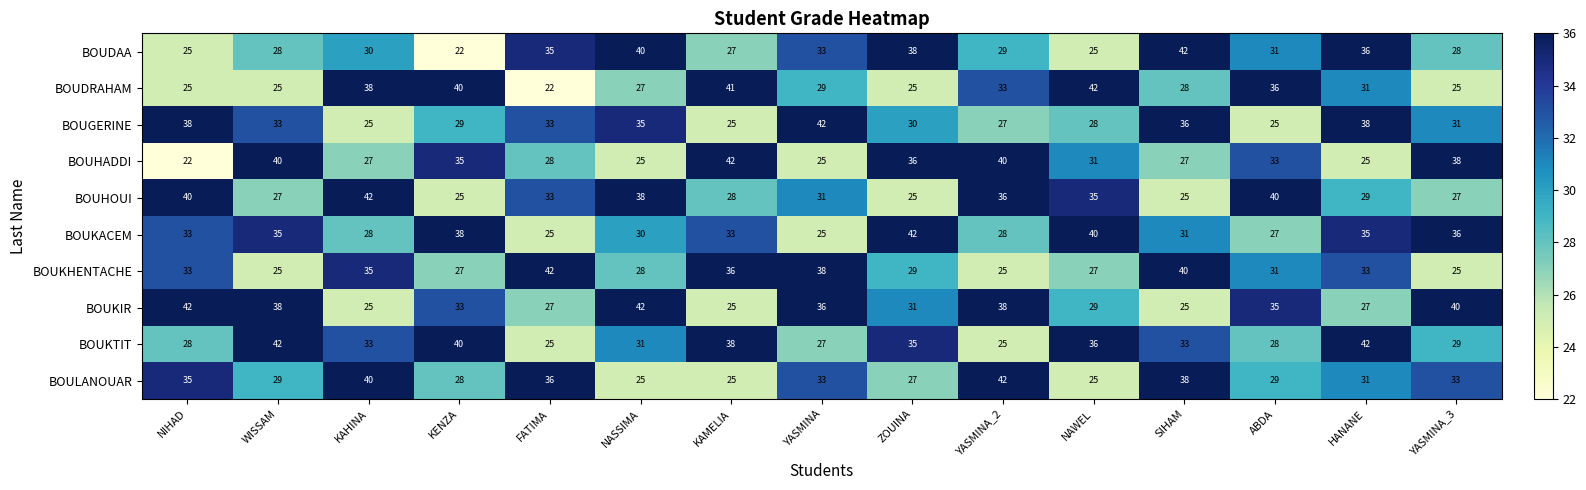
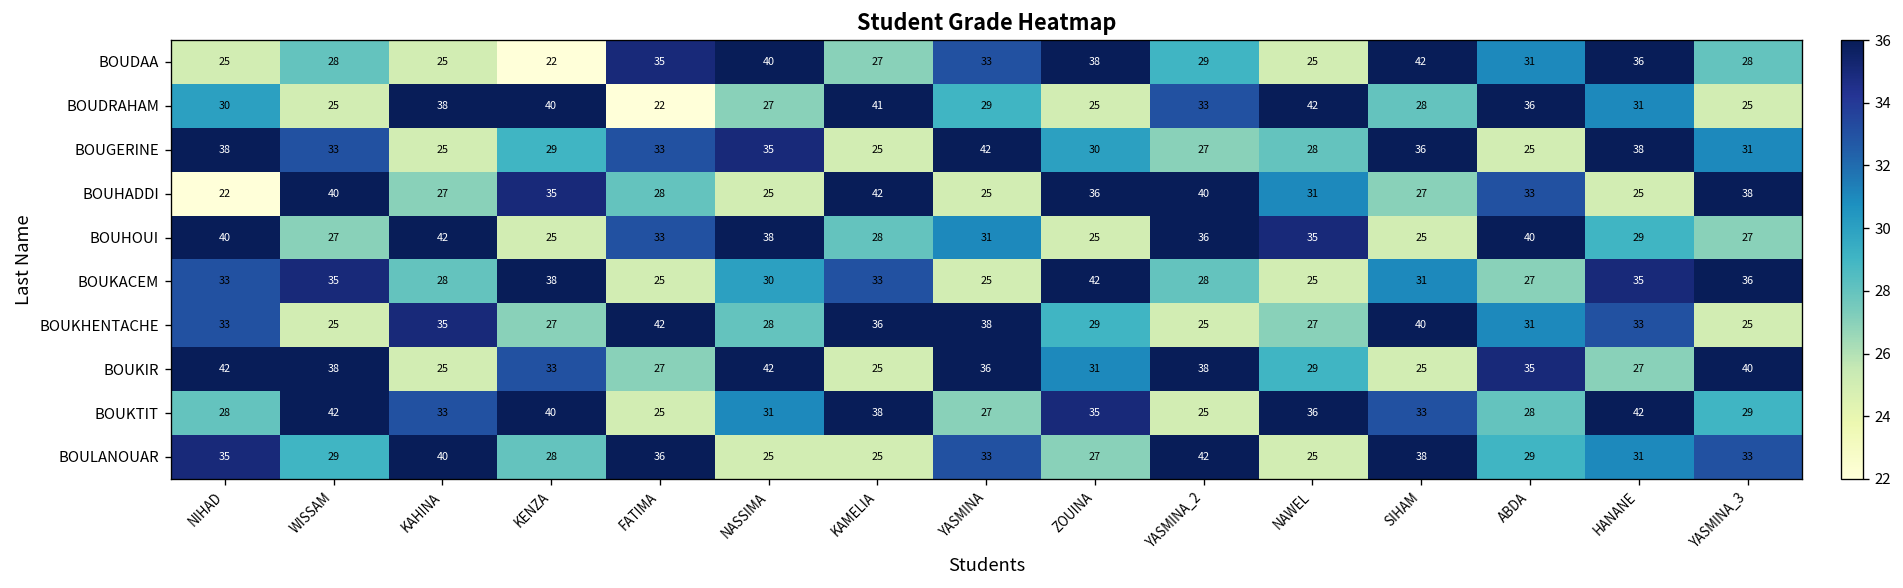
  {
    "BOUDAA": {
      "NIHAD": 25,
      "WISSAM": 28,
-     "KAHINA": 30,
+     "KAHINA": 25,
      "KENZA": 22,
      "FATIMA": 35,
      "NASSIMA": 40,
      "KAMELIA": 27,
      "YASMINA": 33,
      "ZOUINA": 38,
      "YASMINA_2": 29,
      "NAWEL": 25,
      "SIHAM": 42,
      "ABDA": 31,
      "HANANE": 36,
      "YASMINA_3": 28
    },
    "BOUDRAHAM": {
-     "NIHAD": 25,
+     "NIHAD": 30,
      "WISSAM": 25,
      "KAHINA": 38,
      "KENZA": 40,
      "FATIMA": 22,
      "NASSIMA": 27,
      "KAMELIA": 41,
      "YASMINA": 29,
      "ZOUINA": 25,
      "YASMINA_2": 33,
      "NAWEL": 42,
      "SIHAM": 28,
      "ABDA": 36,
      "HANANE": 31,
      "YASMINA_3": 25
    },
    "BOUGERINE": {
      "NIHAD": 38,
      "WISSAM": 33,
      "KAHINA": 25,
      "KENZA": 29,
      "FATIMA": 33,
      "NASSIMA": 35,
      "KAMELIA": 25,
      "YASMINA": 42,
      "ZOUINA": 30,
      "YASMINA_2": 27,
      "NAWEL": 28,
      "SIHAM": 36,
      "ABDA": 25,
      "HANANE": 38,
      "YASMINA_3": 31
    },
    "BOUHADDI": {
      "NIHAD": 22,
      "WISSAM": 40,
      "KAHINA": 27,
      "KENZA": 35,
      "FATIMA": 28,
      "NASSIMA": 25,
      "KAMELIA": 42,
      "YASMINA": 25,
      "ZOUINA": 36,
      "YASMINA_2": 40,
      "NAWEL": 31,
      "SIHAM": 27,
      "ABDA": 33,
      "HANANE": 25,
      "YASMINA_3": 38
    },
    "BOUHOUI": {
      "NIHAD": 40,
      "WISSAM": 27,
      "KAHINA": 42,
      "KENZA": 25,
      "FATIMA": 33,
      "NASSIMA": 38,
      "KAMELIA": 28,
      "YASMINA": 31,
      "ZOUINA": 25,
      "YASMINA_2": 36,
      "NAWEL": 35,
      "SIHAM": 25,
      "ABDA": 40,
      "HANANE": 29,
      "YASMINA_3": 27
    },
    "BOUKACEM": {
      "NIHAD": 33,
      "WISSAM": 35,
      "KAHINA": 28,
      "KENZA": 38,
      "FATIMA": 25,
      "NASSIMA": 30,
      "KAMELIA": 33,
      "YASMINA": 25,
      "ZOUINA": 42,
      "YASMINA_2": 28,
-     "NAWEL": 40,
+     "NAWEL": 25,
      "SIHAM": 31,
      "ABDA": 27,
      "HANANE": 35,
      "YASMINA_3": 36
    },
    "BOUKHENTACHE": {
      "NIHAD": 33,
      "WISSAM": 25,
      "KAHINA": 35,
      "KENZA": 27,
      "FATIMA": 42,
      "NASSIMA": 28,
      "KAMELIA": 36,
      "YASMINA": 38,
      "ZOUINA": 29,
      "YASMINA_2": 25,
      "NAWEL": 27,
      "SIHAM": 40,
      "ABDA": 31,
      "HANANE": 33,
      "YASMINA_3": 25
    },
    "BOUKIR": {
      "NIHAD": 42,
      "WISSAM": 38,
      "KAHINA": 25,
      "KENZA": 33,
      "FATIMA": 27,
      "NASSIMA": 42,
      "KAMELIA": 25,
      "YASMINA": 36,
      "ZOUINA": 31,
      "YASMINA_2": 38,
      "NAWEL": 29,
      "SIHAM": 25,
      "ABDA": 35,
      "HANANE": 27,
      "YASMINA_3": 40
    },
    "BOUKTIT": {
      "NIHAD": 28,
      "WISSAM": 42,
      "KAHINA": 33,
      "KENZA": 40,
      "FATIMA": 25,
      "NASSIMA": 31,
      "KAMELIA": 38,
      "YASMINA": 27,
      "ZOUINA": 35,
      "YASMINA_2": 25,
      "NAWEL": 36,
      "SIHAM": 33,
      "ABDA": 28,
      "HANANE": 42,
      "YASMINA_3": 29
    },
    "BOULANOUAR": {
      "NIHAD": 35,
      "WISSAM": 29,
      "KAHINA": 40,
      "KENZA": 28,
      "FATIMA": 36,
      "NASSIMA": 25,
      "KAMELIA": 25,
      "YASMINA": 33,
      "ZOUINA": 27,
      "YASMINA_2": 42,
      "NAWEL": 25,
      "SIHAM": 38,
      "ABDA": 29,
      "HANANE": 31,
      "YASMINA_3": 33
    }
  }
